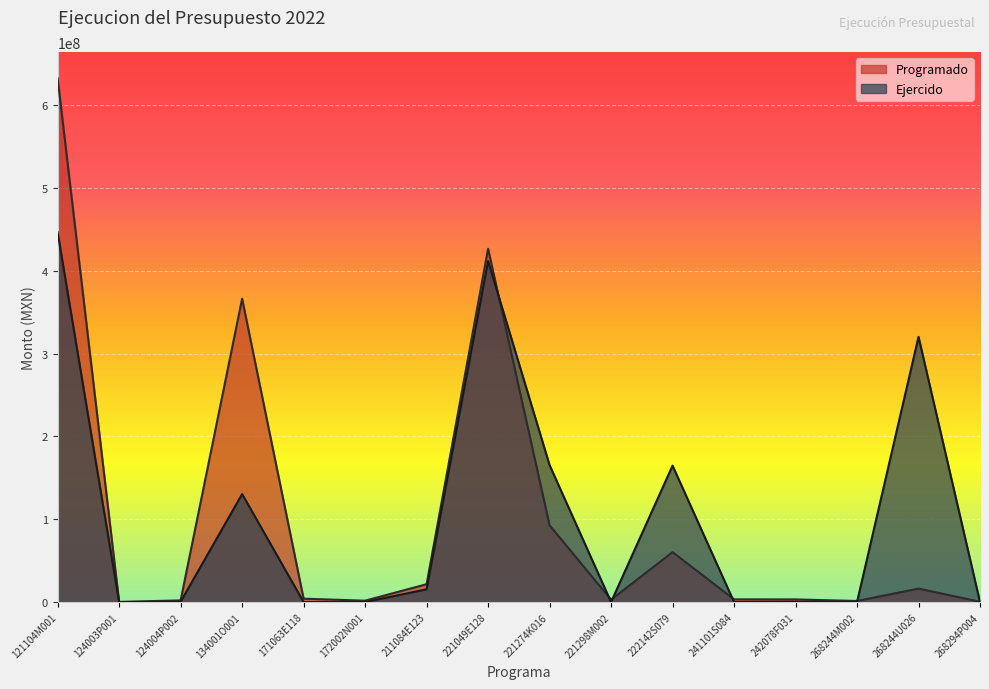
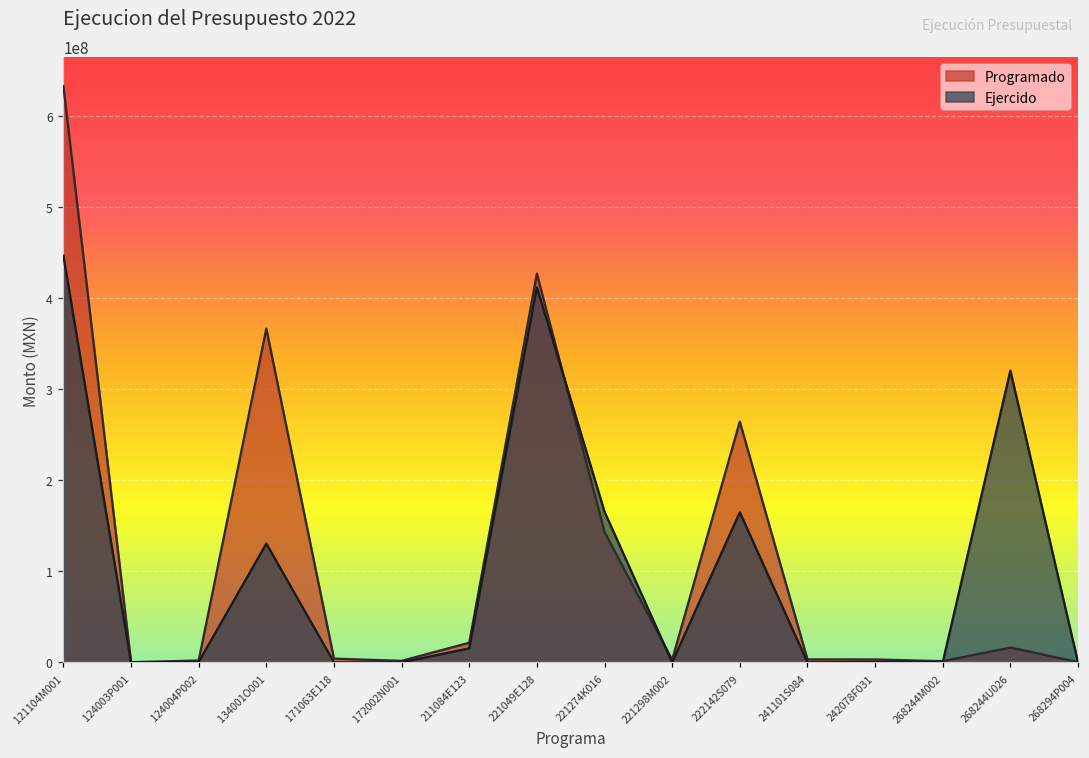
  {
    "Programado": {
      "121104M001": 630000000,
      "134001O001": 370000000,
      "171063E118": 0,
      "211084E123": 20000000,
      "221049E128": 430000000,
-     "221274K016": 90000000,
-     "222142S079": 60000000,
+     "221274K016": 140000000,
+     "222142S079": 260000000,
      "241101S084": 0,
      "268244U026": 20000000
    },
    "Ejercido": {
      "121104M001": 450000000,
      "134001O001": 130000000,
      "171063E118": 0,
      "211084E123": 20000000,
      "221049E128": 410000000,
      "221274K016": 170000000,
      "222142S079": 160000000,
      "241101S084": 0,
      "268244U026": 320000000
    }
  }
